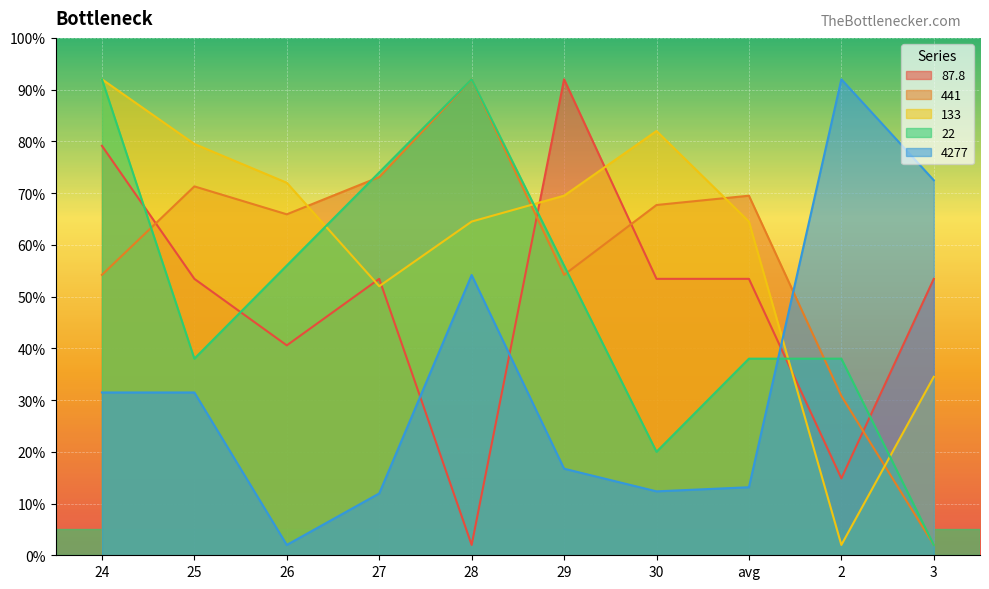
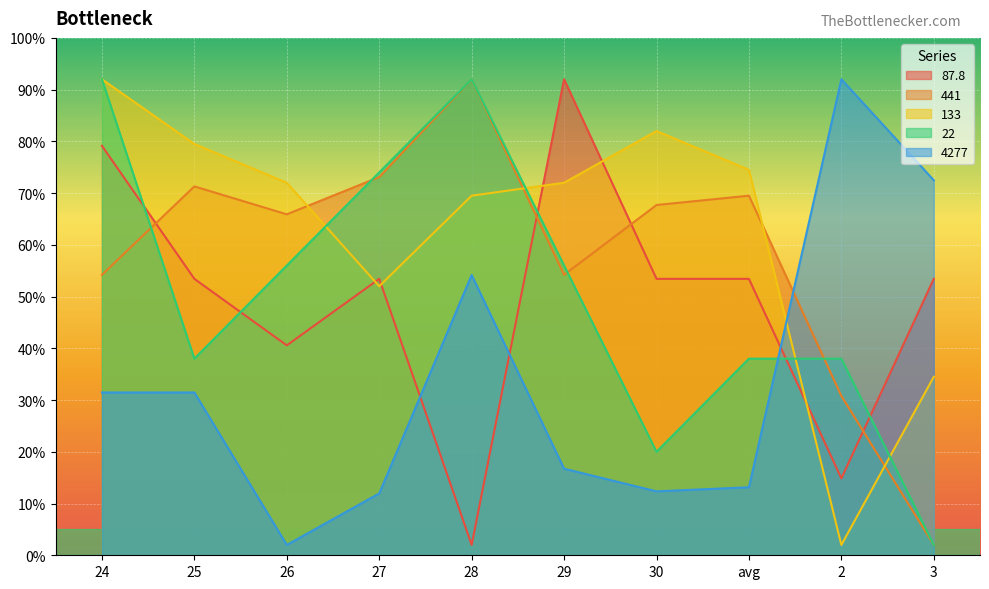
  {
    "133": {
      "25": "79%",
      "26": "72%",
      "27": "52%",
-     "28": "64%",
-     "29": "69%",
+     "28": "69%",
+     "29": "72%",
      "30": "82%",
-     "avg": "64%",
+     "avg": "74%",
      "3": "34%"
    },
    "22": {
      "25": "38%",
      "26": "56%",
      "27": "74%",
      "29": "56%",
      "30": "20%",
      "avg": "38%",
      "2": "38%"
    },
    "4277": {
      "24": "31%",
      "25": "31%",
      "27": "12%",
      "28": "54%",
      "29": "17%",
      "30": "12%",
      "avg": "13%",
      "2": "92%",
      "3": "72%"
    }
  }
